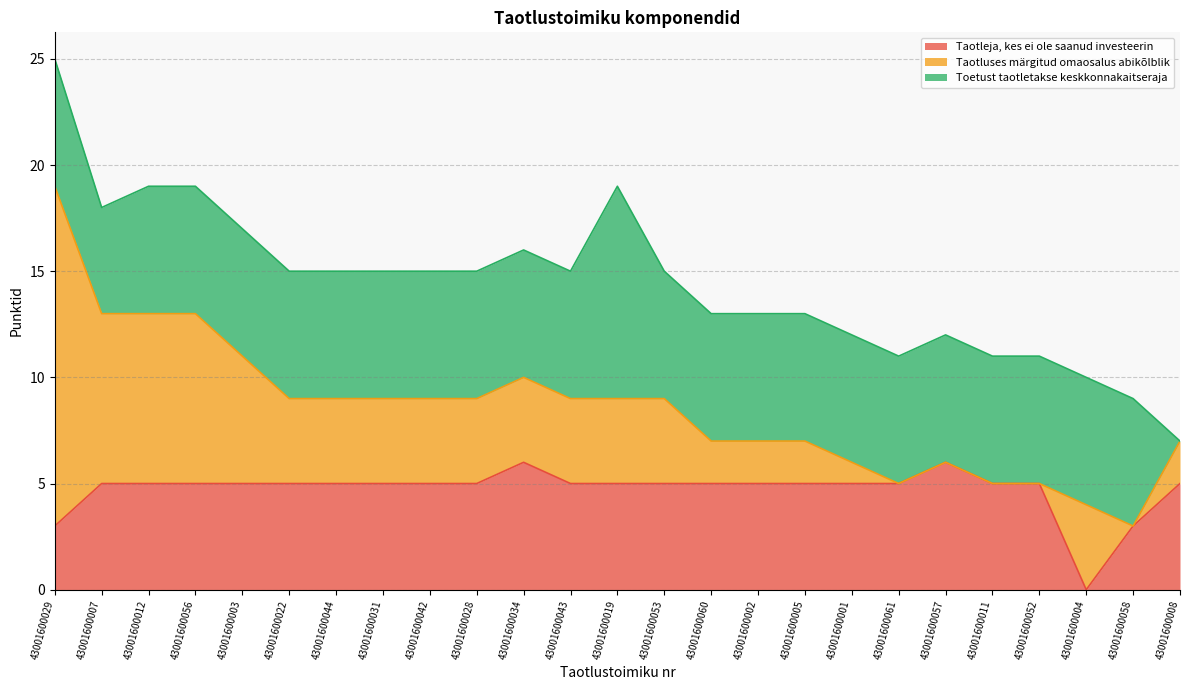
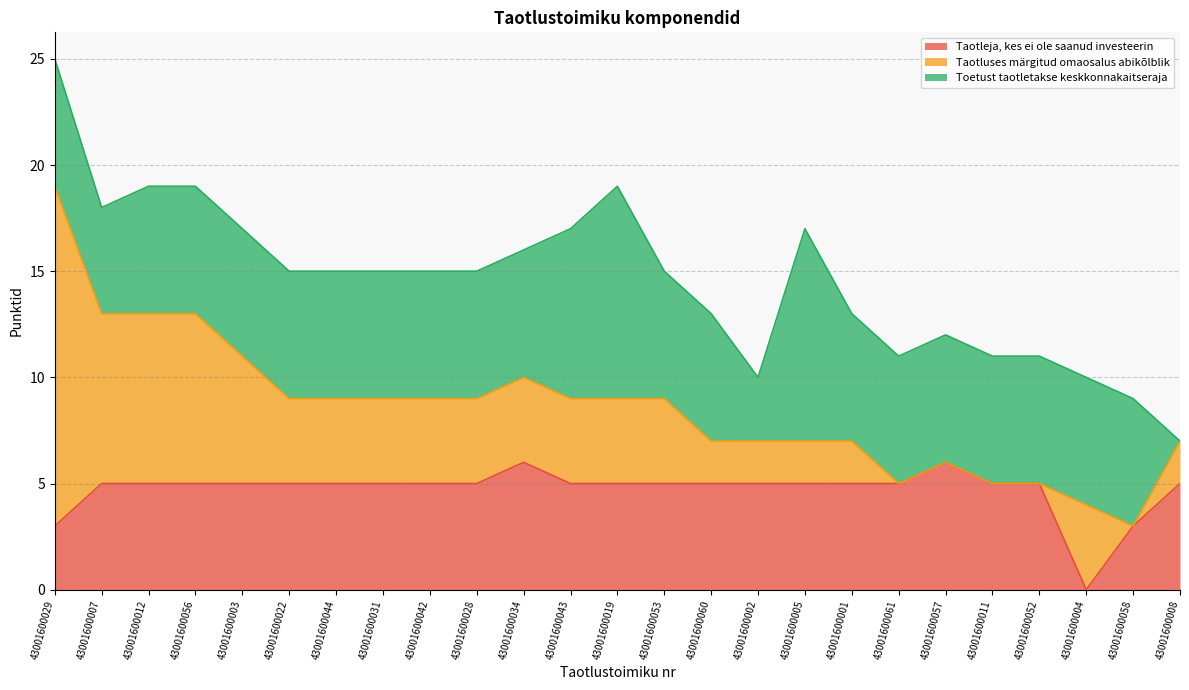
  {
    "Taotleja, kes ei ole saanud investeerin": {
      "43001600029": 3,
      "43001600007": 5,
      "43001600012": 5,
      "43001600056": 5,
      "43001600003": 5,
      "43001600022": 5,
      "43001600044": 5,
      "43001600031": 5,
      "43001600042": 5,
      "43001600028": 5,
      "43001600034": 6,
      "43001600043": 5,
      "43001600019": 5,
      "43001600053": 5,
      "43001600060": 5,
      "43001600002": 5,
      "43001600005": 5,
      "43001600001": 5,
      "43001600004": 0,
      "43001600008": 5
    },
    "Taotluses märgitud omaosalus abikõlblik": {
      "43001600029": 16,
      "43001600007": 8,
      "43001600012": 8,
      "43001600056": 8,
      "43001600003": 6,
      "43001600022": 4,
      "43001600044": 4,
      "43001600031": 4,
      "43001600042": 4,
      "43001600028": 4,
      "43001600034": 4,
      "43001600043": 4,
      "43001600019": 4,
      "43001600053": 4,
      "43001600060": 2,
      "43001600002": 2,
      "43001600005": 2,
-     "43001600001": 1,
+     "43001600001": 2,
      "43001600004": 4
    },
    "Toetust taotletakse keskkonnakaitseraja": {
      "43001600029": 6,
      "43001600007": 5,
      "43001600012": 6,
      "43001600056": 6,
      "43001600003": 6,
      "43001600022": 6,
      "43001600044": 6,
      "43001600031": 6,
      "43001600042": 6,
      "43001600028": 6,
      "43001600034": 6,
-     "43001600043": 6,
+     "43001600043": 8,
      "43001600019": 10,
      "43001600053": 6,
      "43001600060": 6,
-     "43001600002": 6,
-     "43001600005": 6,
+     "43001600002": 3,
+     "43001600005": 10,
      "43001600001": 6,
      "43001600061": 6,
      "43001600057": 6,
      "43001600011": 6,
      "43001600052": 6,
      "43001600004": 6,
      "43001600058": 6
    }
  }
